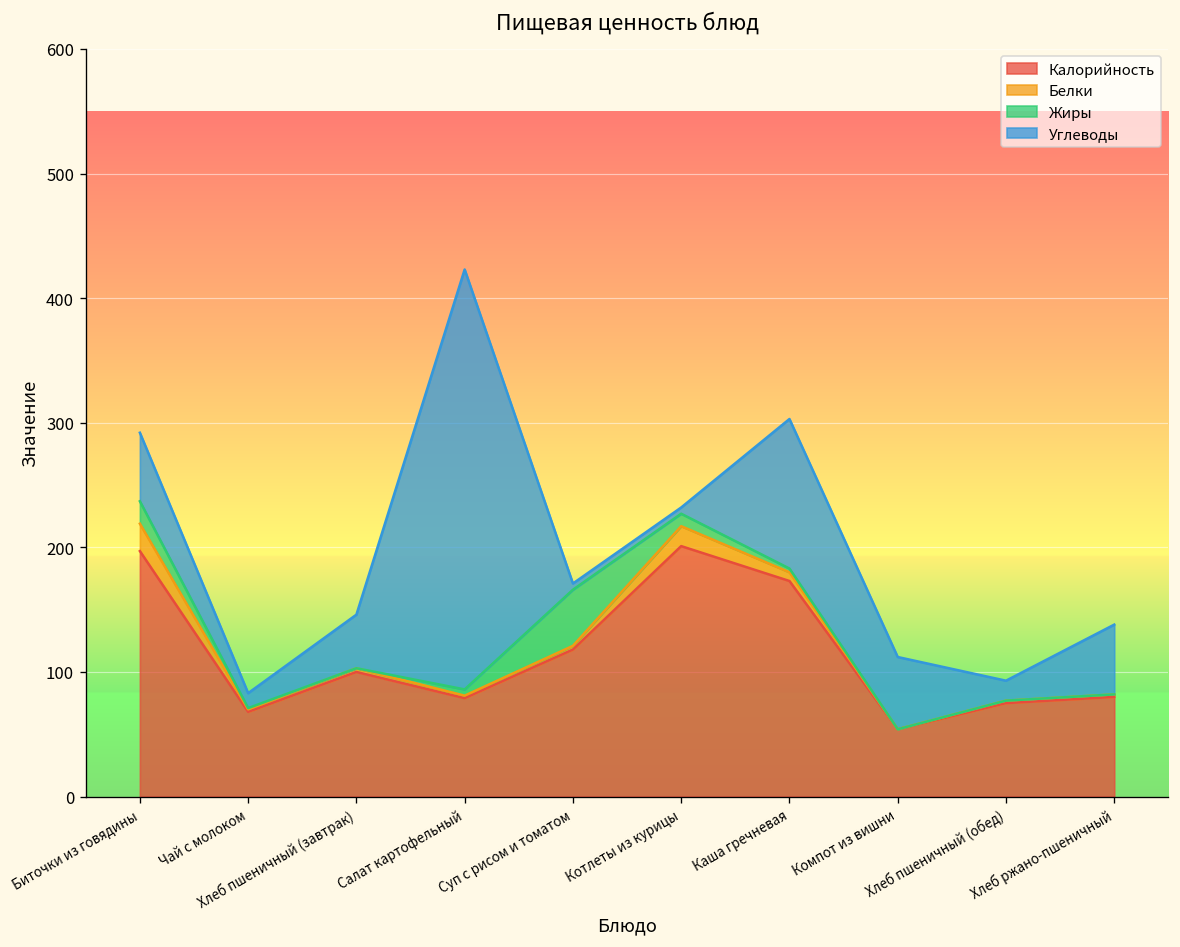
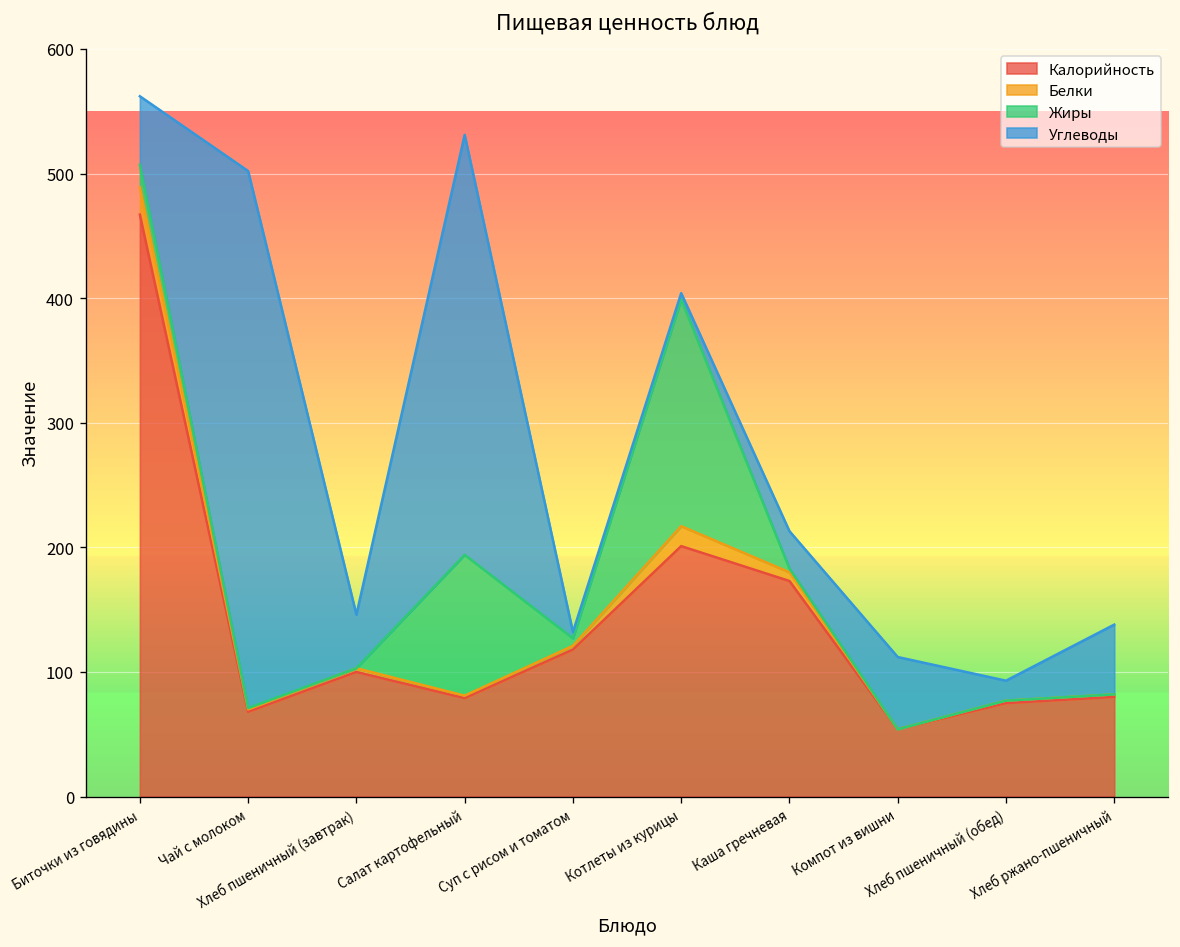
  {
    "Калорийность": {
-     "Биточки из говядины": 197,
+     "Биточки из говядины": 467,
      "Хлеб пшеничный (завтрак)": 100,
      "Суп с рисом и томатом": 118,
      "Котлеты из курицы": 201,
      "Каша гречневая": 173
    },
    "Белки": {
      "Биточки из говядины": 22,
      "Суп с рисом и томатом": 3,
      "Котлеты из курицы": 16,
      "Каша гречневая": 7
    },
    "Жиры": {
      "Биточки из говядины": 18,
-     "Салат картофельный": 5,
-     "Суп с рисом и томатом": 45,
-     "Котлеты из курицы": 10,
+     "Салат картофельный": 113,
+     "Суп с рисом и томатом": 6,
+     "Котлеты из курицы": 182,
      "Каша гречневая": 3
    },
    "Углеводы": {
      "Биточки из говядины": 55,
-     "Чай с молоком": 12,
+     "Чай с молоком": 431,
      "Хлеб пшеничный (завтрак)": 43,
      "Салат картофельный": 337,
      "Суп с рисом и томатом": 5,
      "Котлеты из курицы": 5,
-     "Каша гречневая": 120,
+     "Каша гречневая": 30,
      "Компот из вишни": 58,
      "Хлеб пшеничный (обед)": 16,
      "Хлеб ржано-пшеничный": 56
    }
  }
